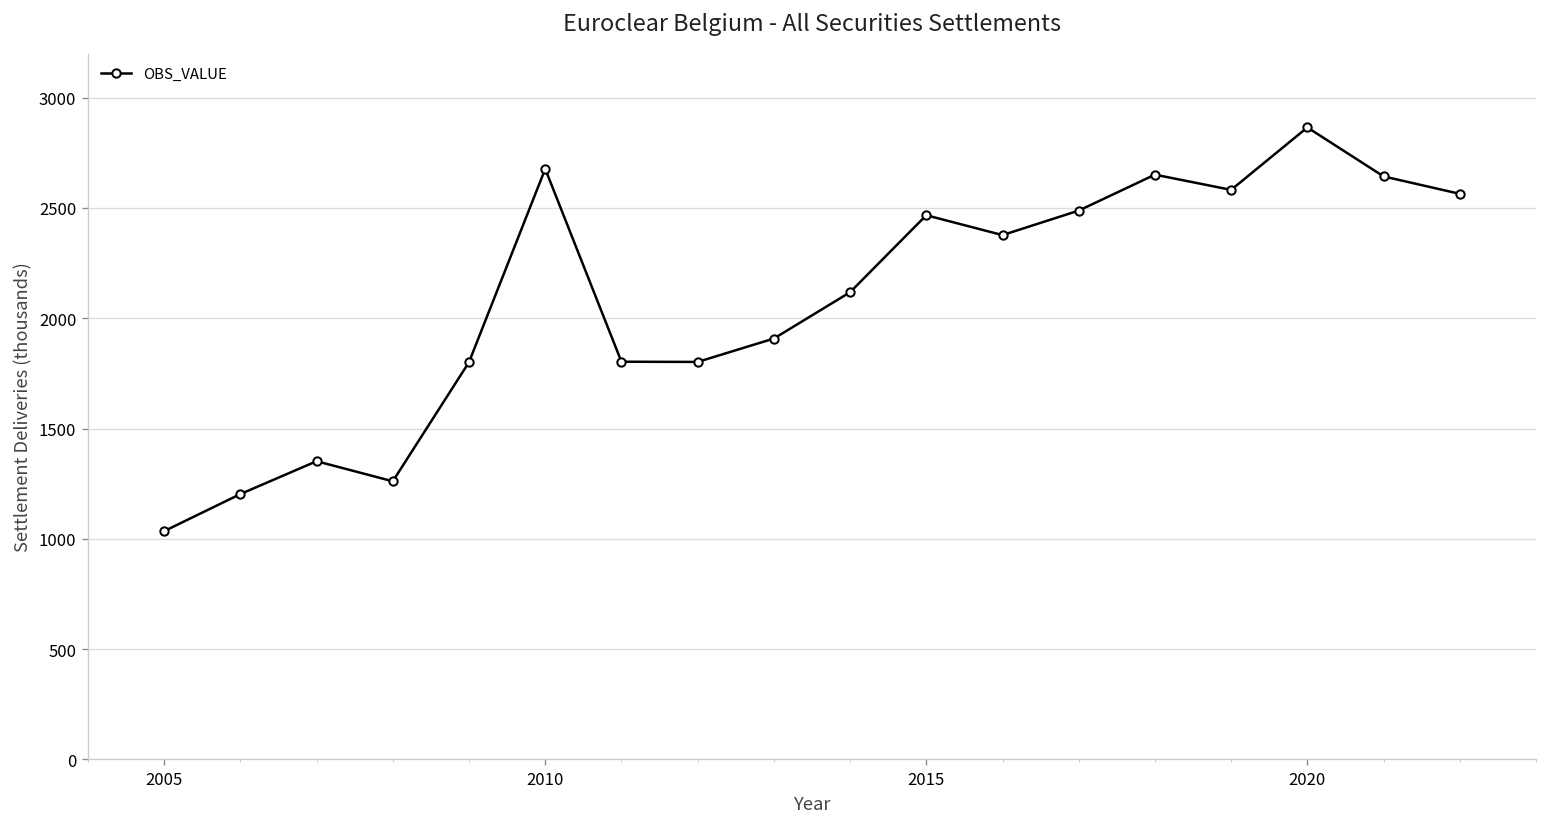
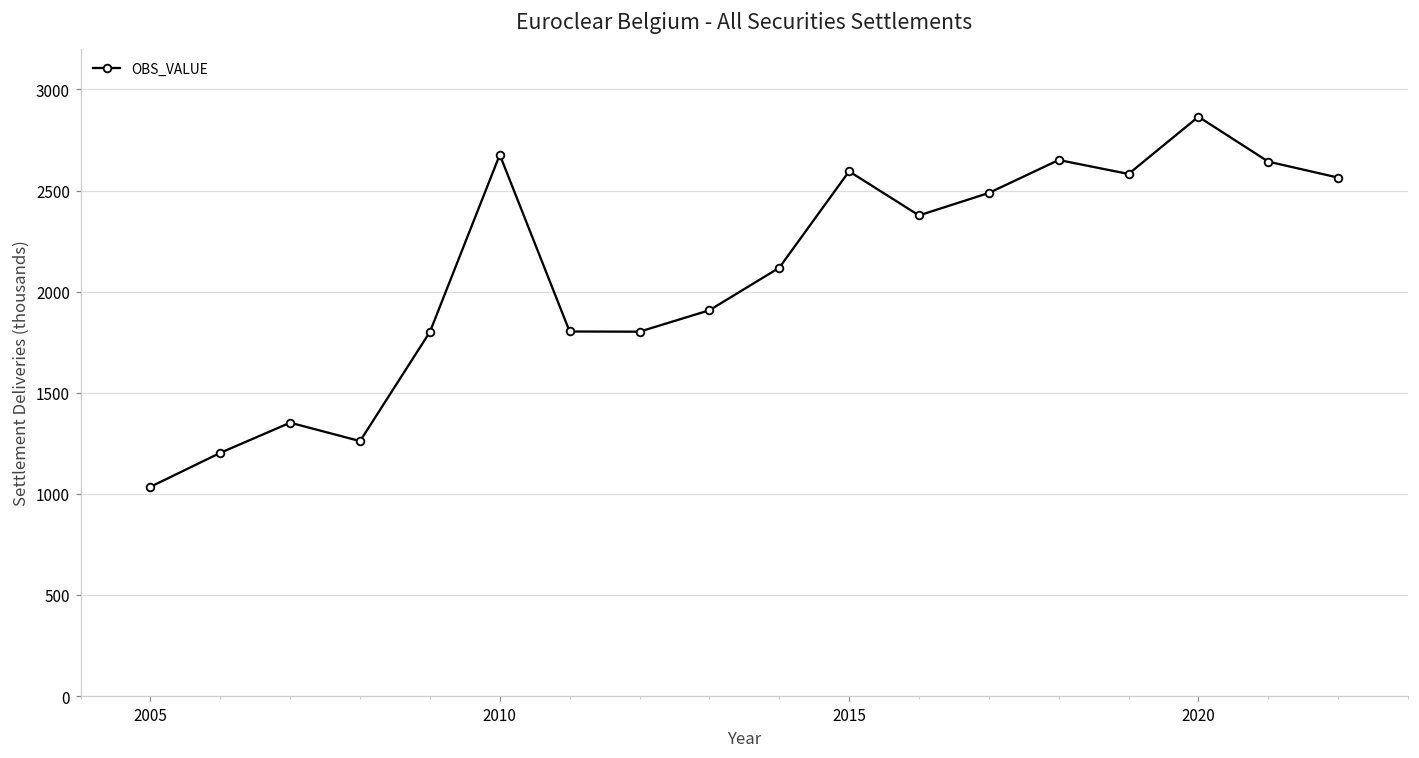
  {
    "2005": 1040,
    "2010": 2680,
-   "2015": 2470,
+   "2015": 2600,
    "2020": 2870
  }
